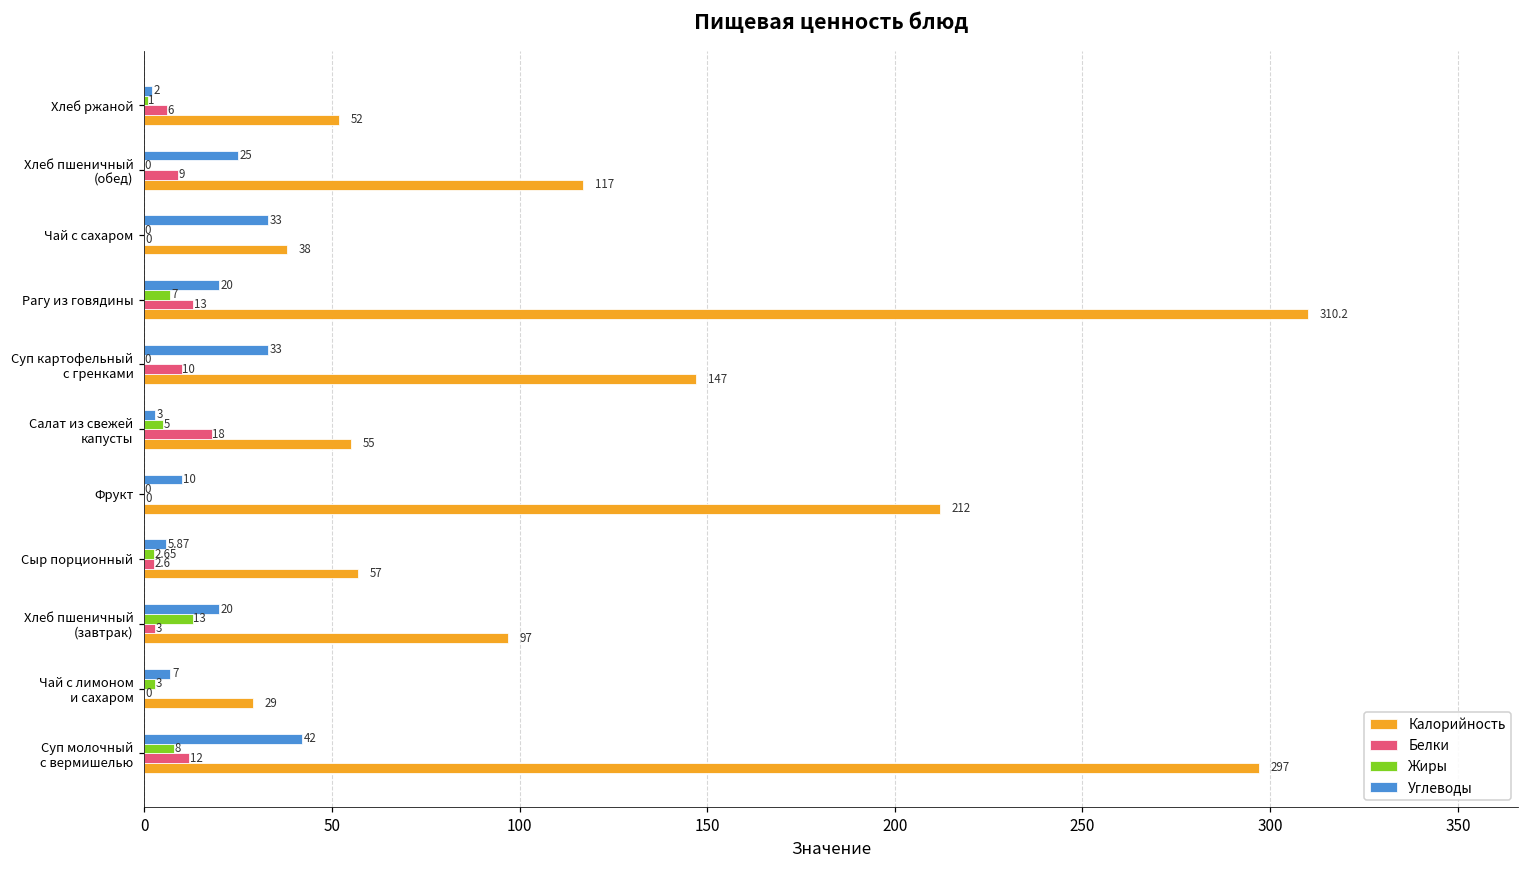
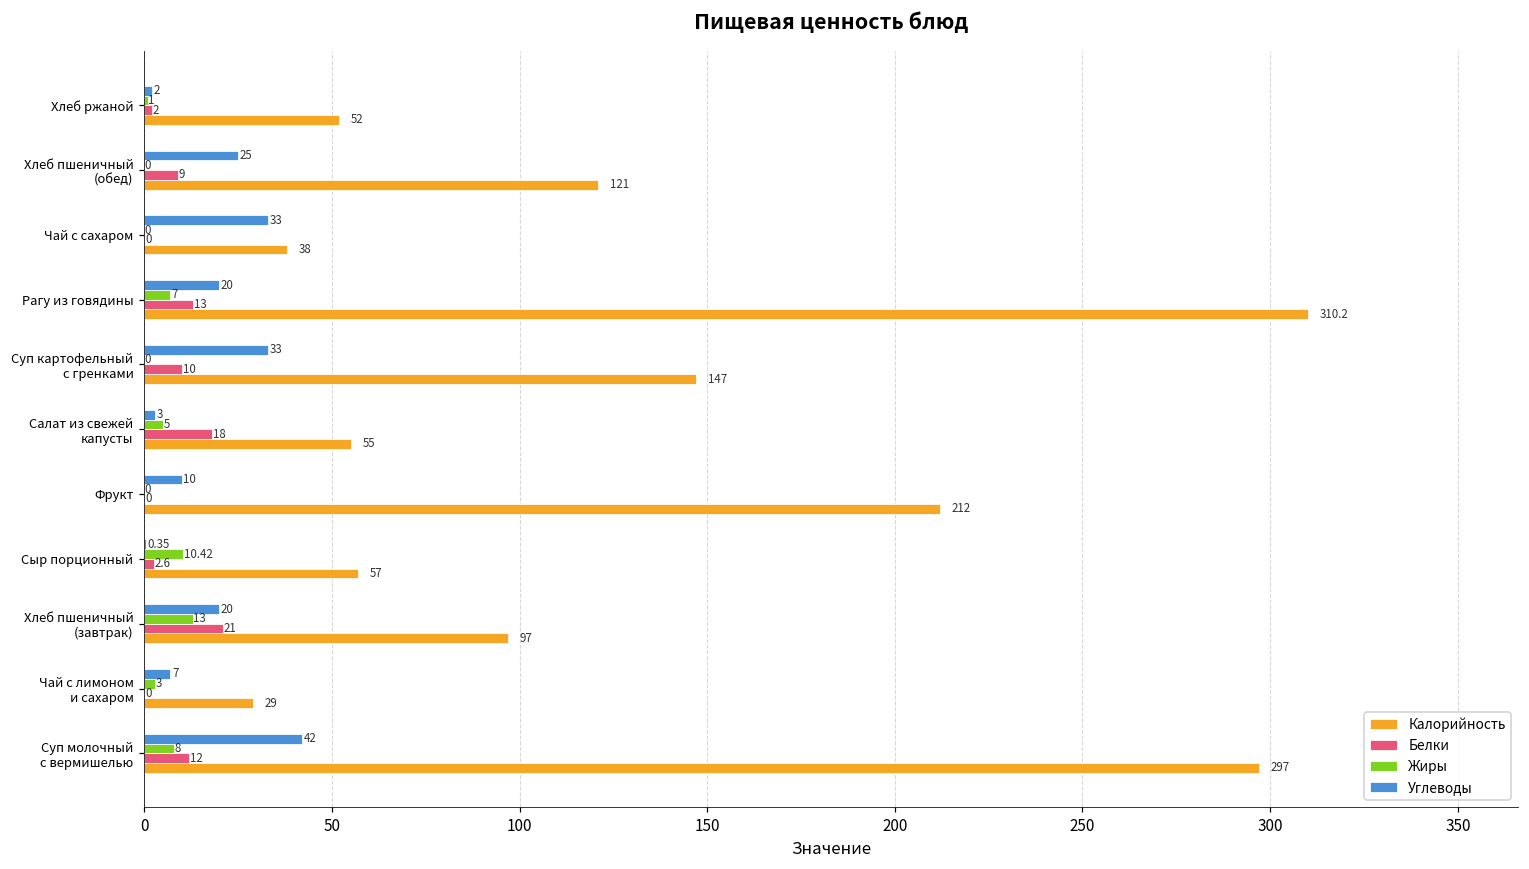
  {
    "Калорийность": {
      "Хлеб ржаной": 52,
-     "Хлеб пшеничный (обед)": 117,
+     "Хлеб пшеничный (обед)": 121,
      "Чай с сахаром": 38,
      "Рагу из говядины": 310.2,
      "Суп картофельный с гренками": 147,
      "Салат из свежей капусты": 55,
      "Фрукт": 212,
      "Сыр порционный": 57,
      "Хлеб пшеничный (завтрак)": 97,
      "Чай с лимоном и сахаром": 29,
      "Суп молочный с вермишелью": 297
    },
    "Белки": {
-     "Хлеб ржаной": 6,
+     "Хлеб ржаной": 2,
      "Хлеб пшеничный (обед)": 9,
      "Чай с сахаром": 0,
      "Рагу из говядины": 13,
      "Суп картофельный с гренками": 10,
      "Салат из свежей капусты": 18,
      "Фрукт": 0,
      "Сыр порционный": 2.6,
-     "Хлеб пшеничный (завтрак)": 3,
+     "Хлеб пшеничный (завтрак)": 21,
      "Чай с лимоном и сахаром": 0,
      "Суп молочный с вермишелью": 12
    },
    "Жиры": {
      "Хлеб ржаной": 1,
      "Хлеб пшеничный (обед)": 0,
      "Чай с сахаром": 0,
      "Рагу из говядины": 7,
      "Суп картофельный с гренками": 0,
      "Салат из свежей капусты": 5,
      "Фрукт": 0,
-     "Сыр порционный": 2.65,
+     "Сыр порционный": 10.42,
      "Хлеб пшеничный (завтрак)": 13,
      "Чай с лимоном и сахаром": 3,
      "Суп молочный с вермишелью": 8
    },
    "Углеводы": {
      "Хлеб ржаной": 2,
      "Хлеб пшеничный (обед)": 25,
      "Чай с сахаром": 33,
      "Рагу из говядины": 20,
      "Суп картофельный с гренками": 33,
      "Салат из свежей капусты": 3,
      "Фрукт": 10,
-     "Сыр порционный": 5.87,
+     "Сыр порционный": 0.35,
      "Хлеб пшеничный (завтрак)": 20,
      "Чай с лимоном и сахаром": 7,
      "Суп молочный с вермишелью": 42
    }
  }
